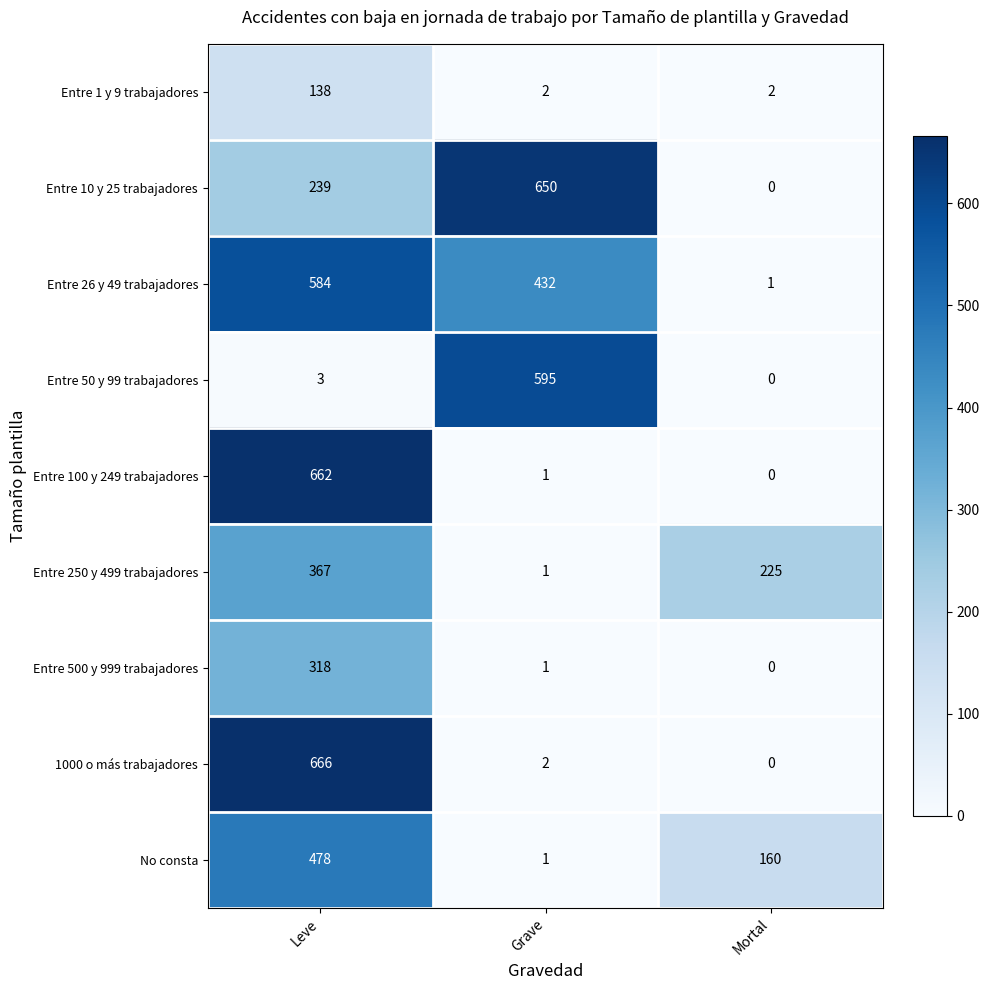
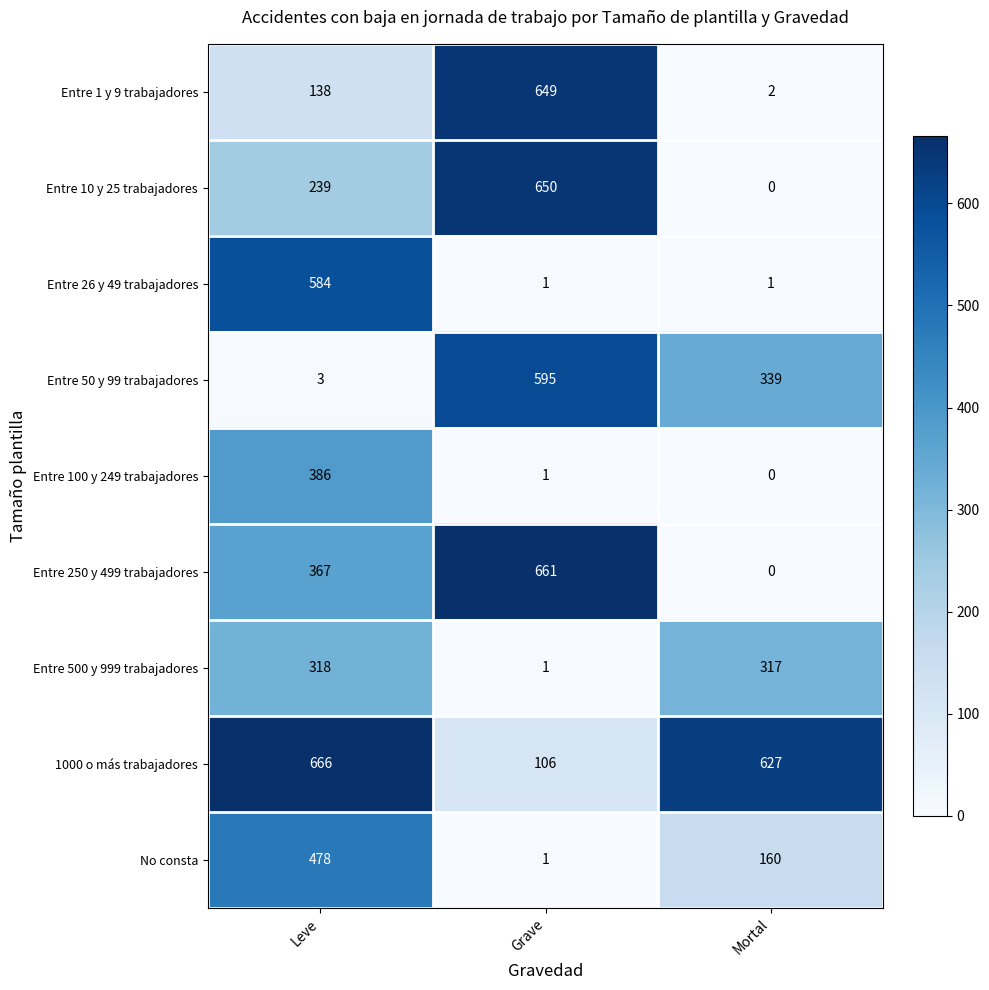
  {
    "Entre 1 y 9 trabajadores": {
      "Leve": 138,
-     "Grave": 2,
+     "Grave": 649,
      "Mortal": 2
    },
    "Entre 10 y 25 trabajadores": {
      "Leve": 239,
      "Grave": 650,
      "Mortal": 0
    },
    "Entre 26 y 49 trabajadores": {
      "Leve": 584,
-     "Grave": 432,
+     "Grave": 1,
      "Mortal": 1
    },
    "Entre 50 y 99 trabajadores": {
      "Leve": 3,
      "Grave": 595,
-     "Mortal": 0
+     "Mortal": 339
    },
    "Entre 100 y 249 trabajadores": {
-     "Leve": 662,
+     "Leve": 386,
      "Grave": 1,
      "Mortal": 0
    },
    "Entre 250 y 499 trabajadores": {
      "Leve": 367,
-     "Grave": 1,
-     "Mortal": 225
+     "Grave": 661,
+     "Mortal": 0
    },
    "Entre 500 y 999 trabajadores": {
      "Leve": 318,
      "Grave": 1,
-     "Mortal": 0
+     "Mortal": 317
    },
    "1000 o más trabajadores": {
      "Leve": 666,
-     "Grave": 2,
-     "Mortal": 0
+     "Grave": 106,
+     "Mortal": 627
    },
    "No consta": {
      "Leve": 478,
      "Grave": 1,
      "Mortal": 160
    }
  }
